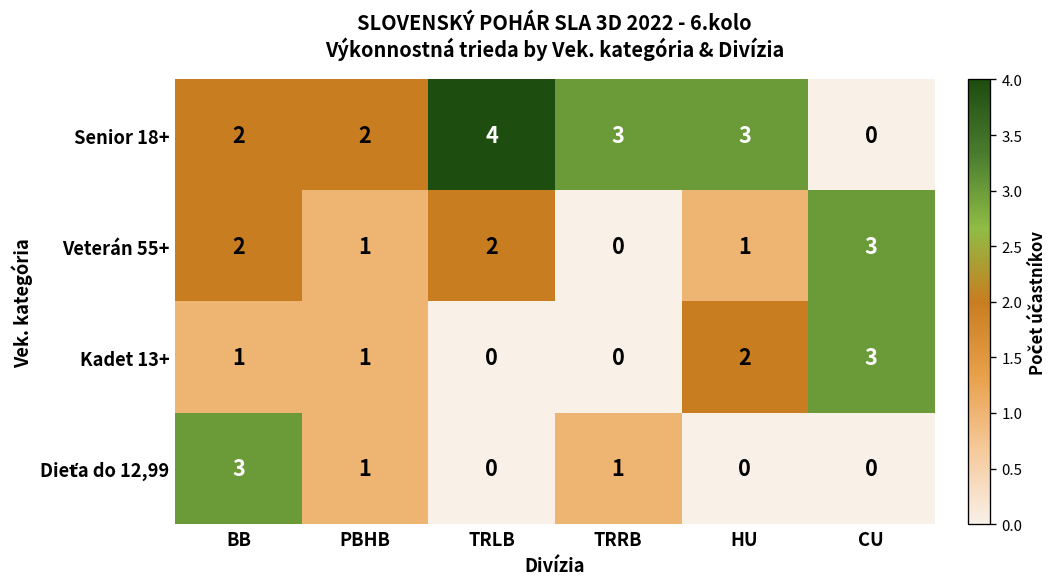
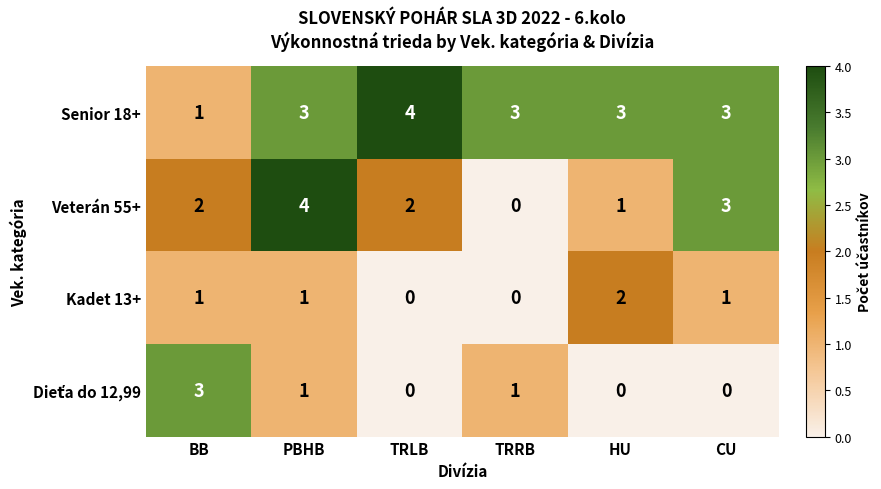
  {
    "Senior 18+": {
-     "BB": 2,
-     "PBHB": 2,
+     "BB": 1,
+     "PBHB": 3,
      "TRLB": 4,
      "TRRB": 3,
      "HU": 3,
-     "CU": 0
+     "CU": 3
    },
    "Veterán 55+": {
      "BB": 2,
-     "PBHB": 1,
+     "PBHB": 4,
      "TRLB": 2,
      "TRRB": 0,
      "HU": 1,
      "CU": 3
    },
    "Kadet 13+": {
      "BB": 1,
      "PBHB": 1,
      "TRLB": 0,
      "TRRB": 0,
      "HU": 2,
-     "CU": 3
+     "CU": 1
    },
    "Dieťa do 12,99": {
      "BB": 3,
      "PBHB": 1,
      "TRLB": 0,
      "TRRB": 1,
      "HU": 0,
      "CU": 0
    }
  }
